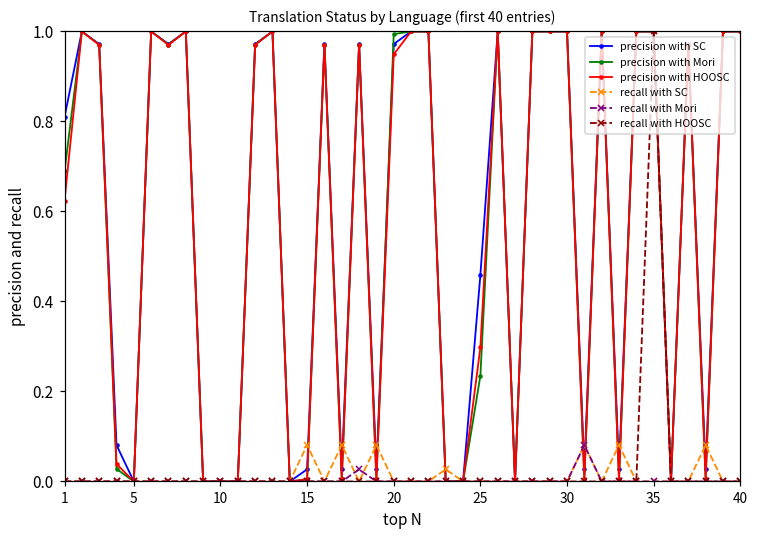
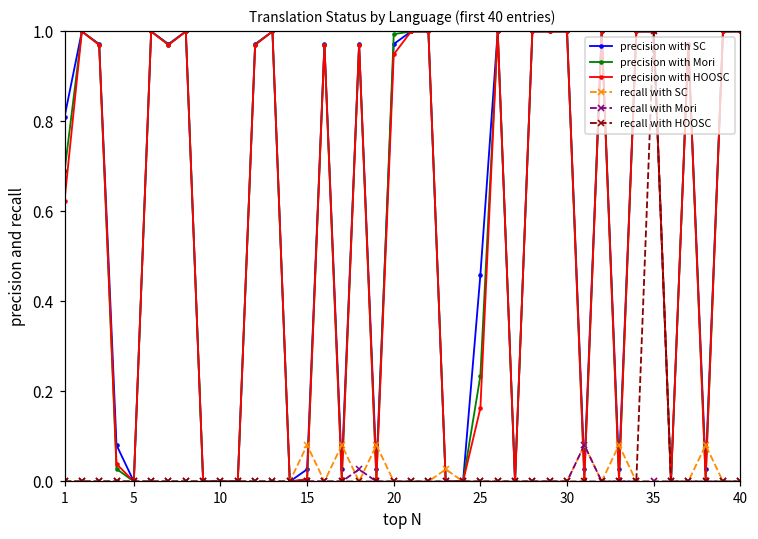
  {
    "precision with SC": {
      "1": 0.81,
      "15": 0.03,
      "20": 0.97,
      "25": 0.46
    },
    "precision with Mori": {
      "1": 0.69,
      "20": 0.99,
      "25": 0.24
    },
    "precision with HOOSC": {
      "1": 0.62,
      "20": 0.95,
-     "25": 0.30
+     "25": 0.16
    },
    "recall with SC": {
      "15": 0.08
    }
  }
